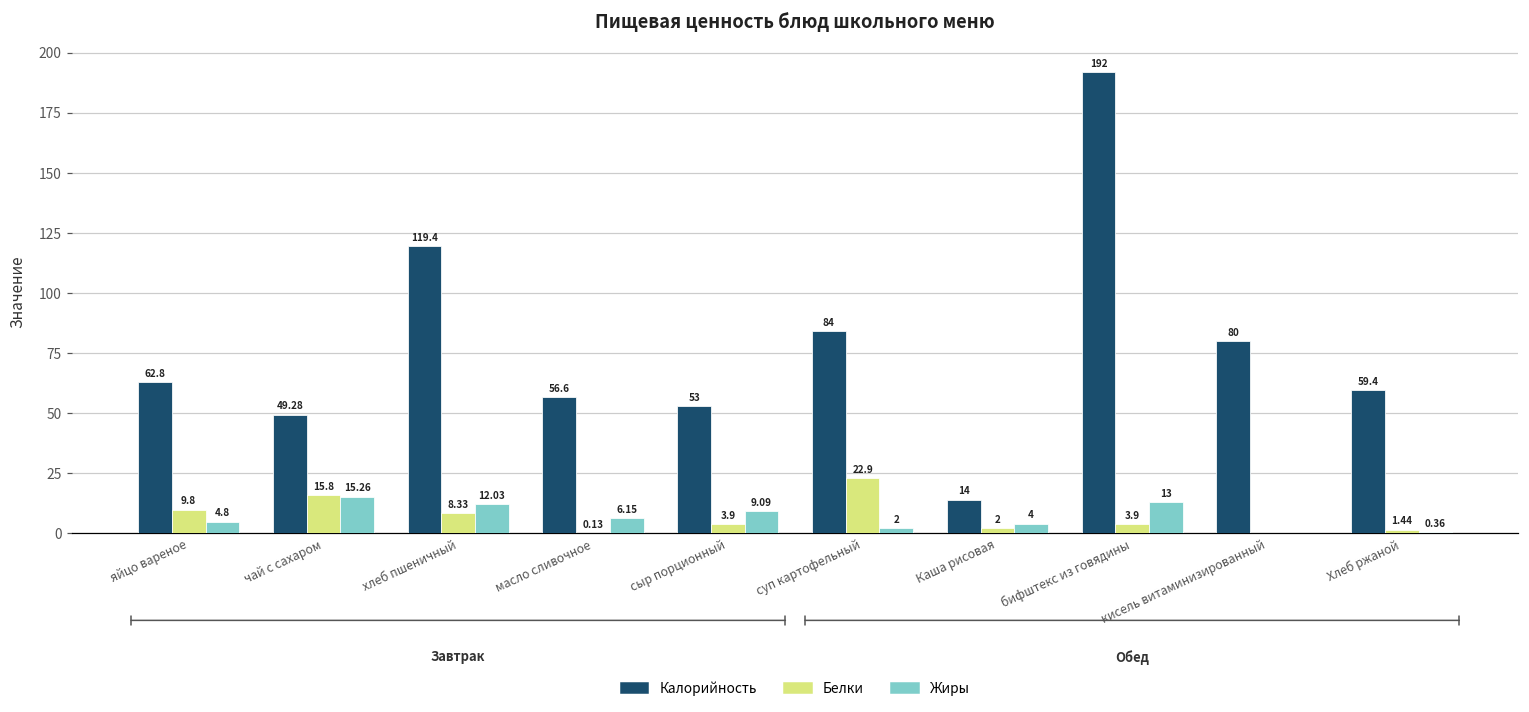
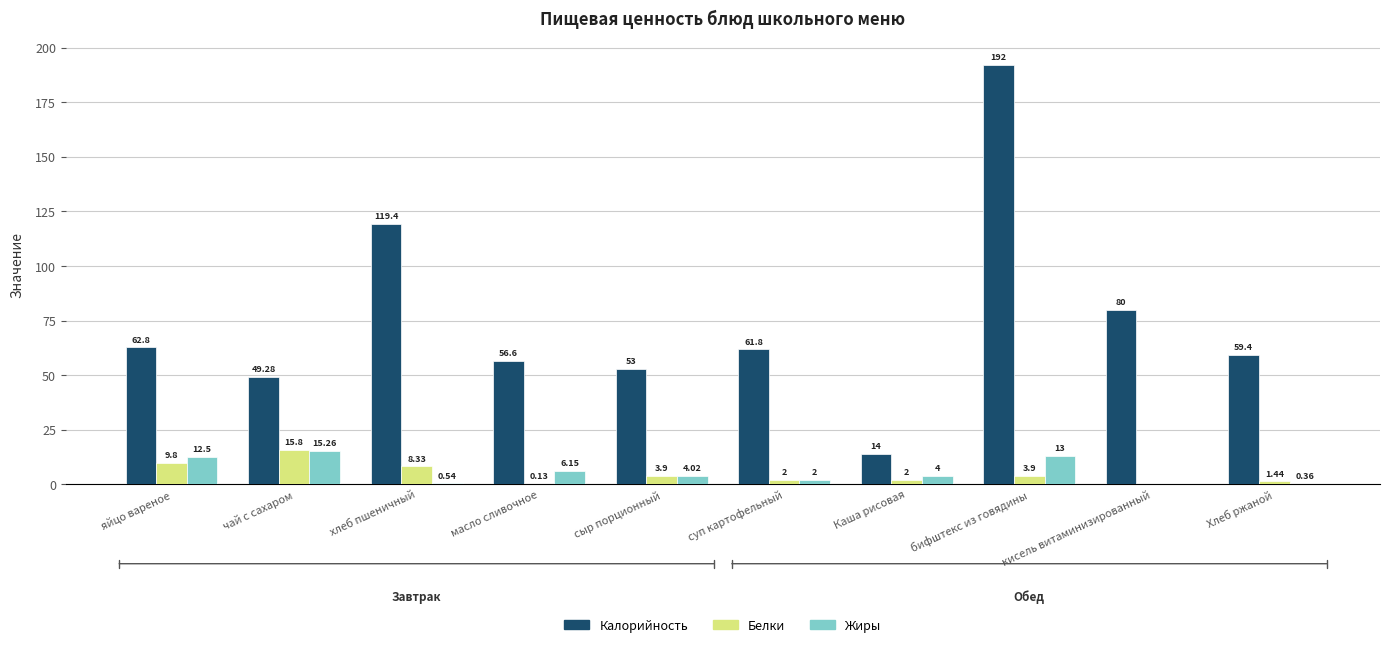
  {
    "Калорийность": {
      "яйцо вареное": 62.8,
      "чай с сахаром": 49.28,
      "хлеб пшеничный": 119.4,
      "масло сливочное": 56.6,
      "сыр порционный": 53,
-     "суп картофельный": 84,
+     "суп картофельный": 61.8,
      "Каша рисовая": 14,
      "бифштекс из говядины": 192,
      "кисель витаминизированный": 80,
      "Хлеб ржаной": 59.4
    },
    "Белки": {
      "яйцо вареное": 9.8,
      "чай с сахаром": 15.8,
      "хлеб пшеничный": 8.33,
      "масло сливочное": 0.13,
      "сыр порционный": 3.9,
-     "суп картофельный": 22.9,
+     "суп картофельный": 2,
      "Каша рисовая": 2,
      "бифштекс из говядины": 3.9,
      "Хлеб ржаной": 1.44
    },
    "Жиры": {
-     "яйцо вареное": 4.8,
+     "яйцо вареное": 12.5,
      "чай с сахаром": 15.26,
-     "хлеб пшеничный": 12.03,
+     "хлеб пшеничный": 0.54,
      "масло сливочное": 6.15,
-     "сыр порционный": 9.09,
+     "сыр порционный": 4.02,
      "суп картофельный": 2,
      "Каша рисовая": 4,
      "бифштекс из говядины": 13,
      "Хлеб ржаной": 0.36
    }
  }
